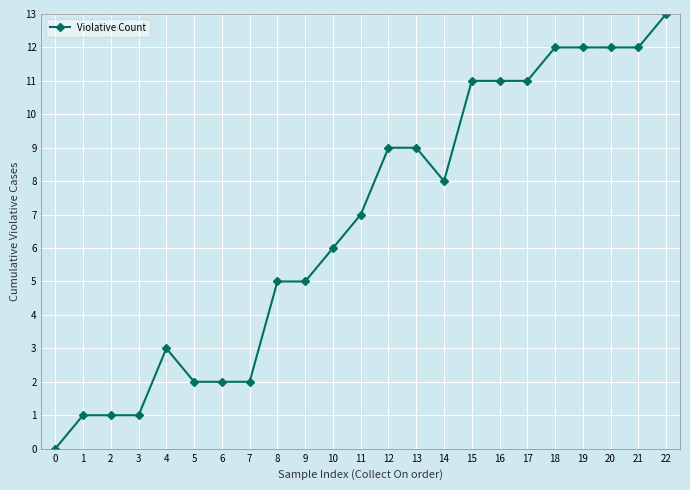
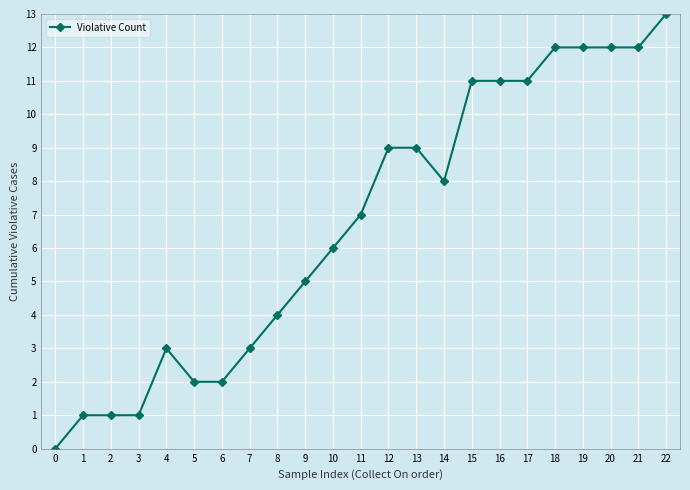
  {
    "0": 0,
    "1": 1,
    "2": 1,
    "3": 1,
    "4": 3,
    "5": 2,
    "6": 2,
-   "7": 2,
-   "8": 5,
+   "7": 3,
+   "8": 4,
    "9": 5,
    "10": 6,
    "11": 7,
    "12": 9,
    "13": 9,
    "14": 8,
    "15": 11,
    "16": 11,
    "17": 11,
    "18": 12,
    "19": 12,
    "20": 12,
    "21": 12,
    "22": 13
  }
